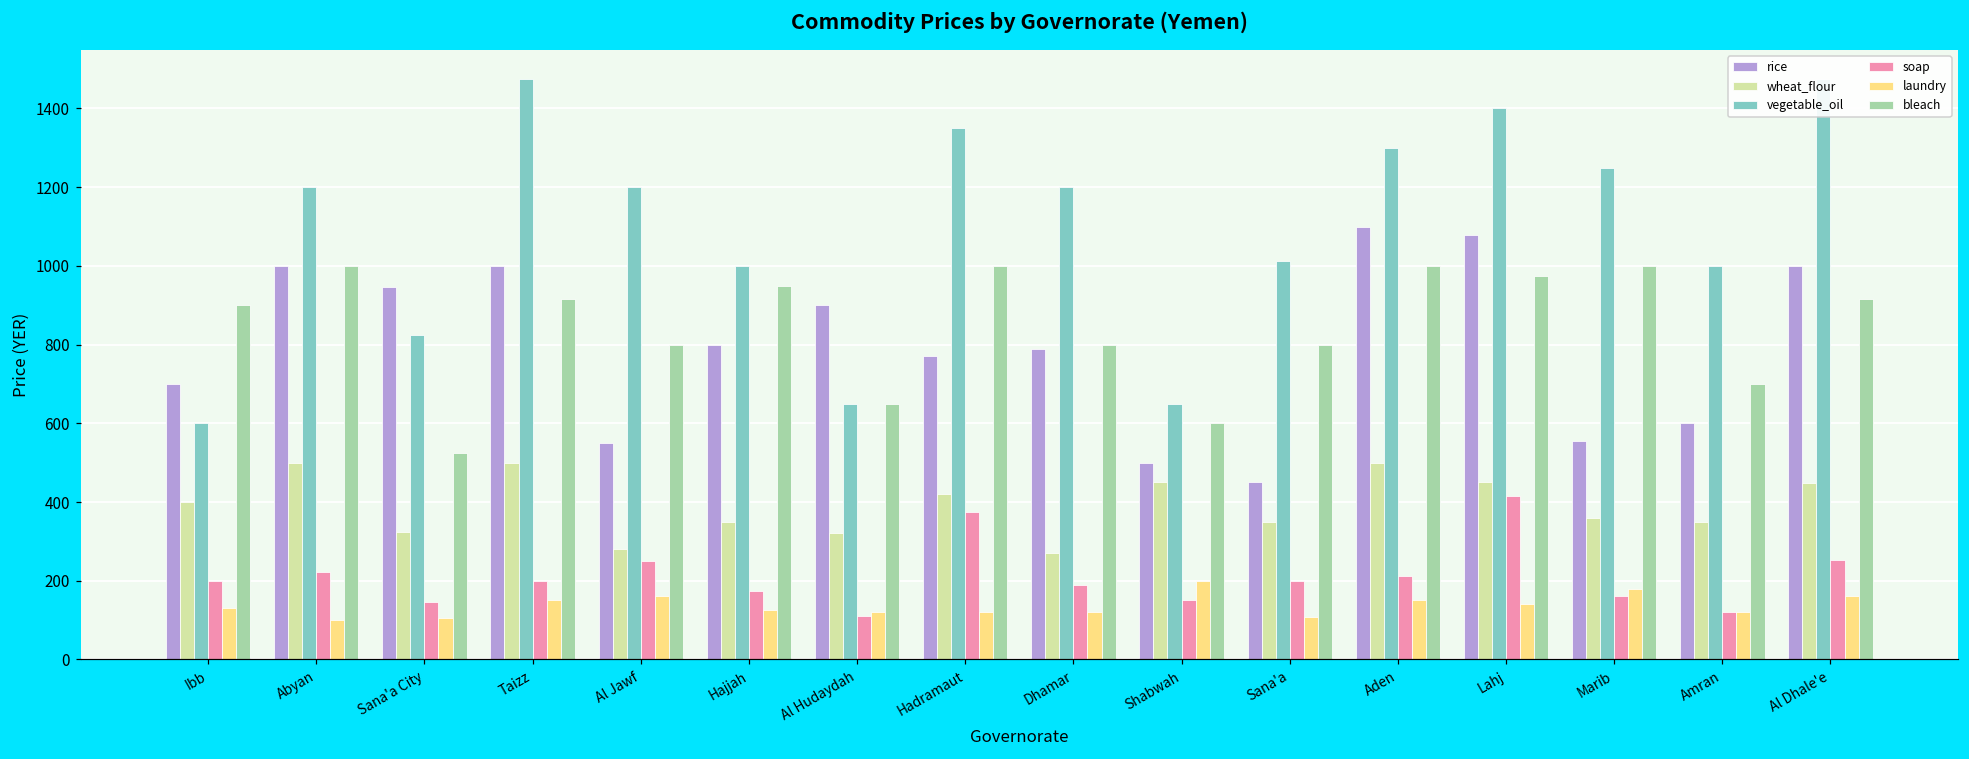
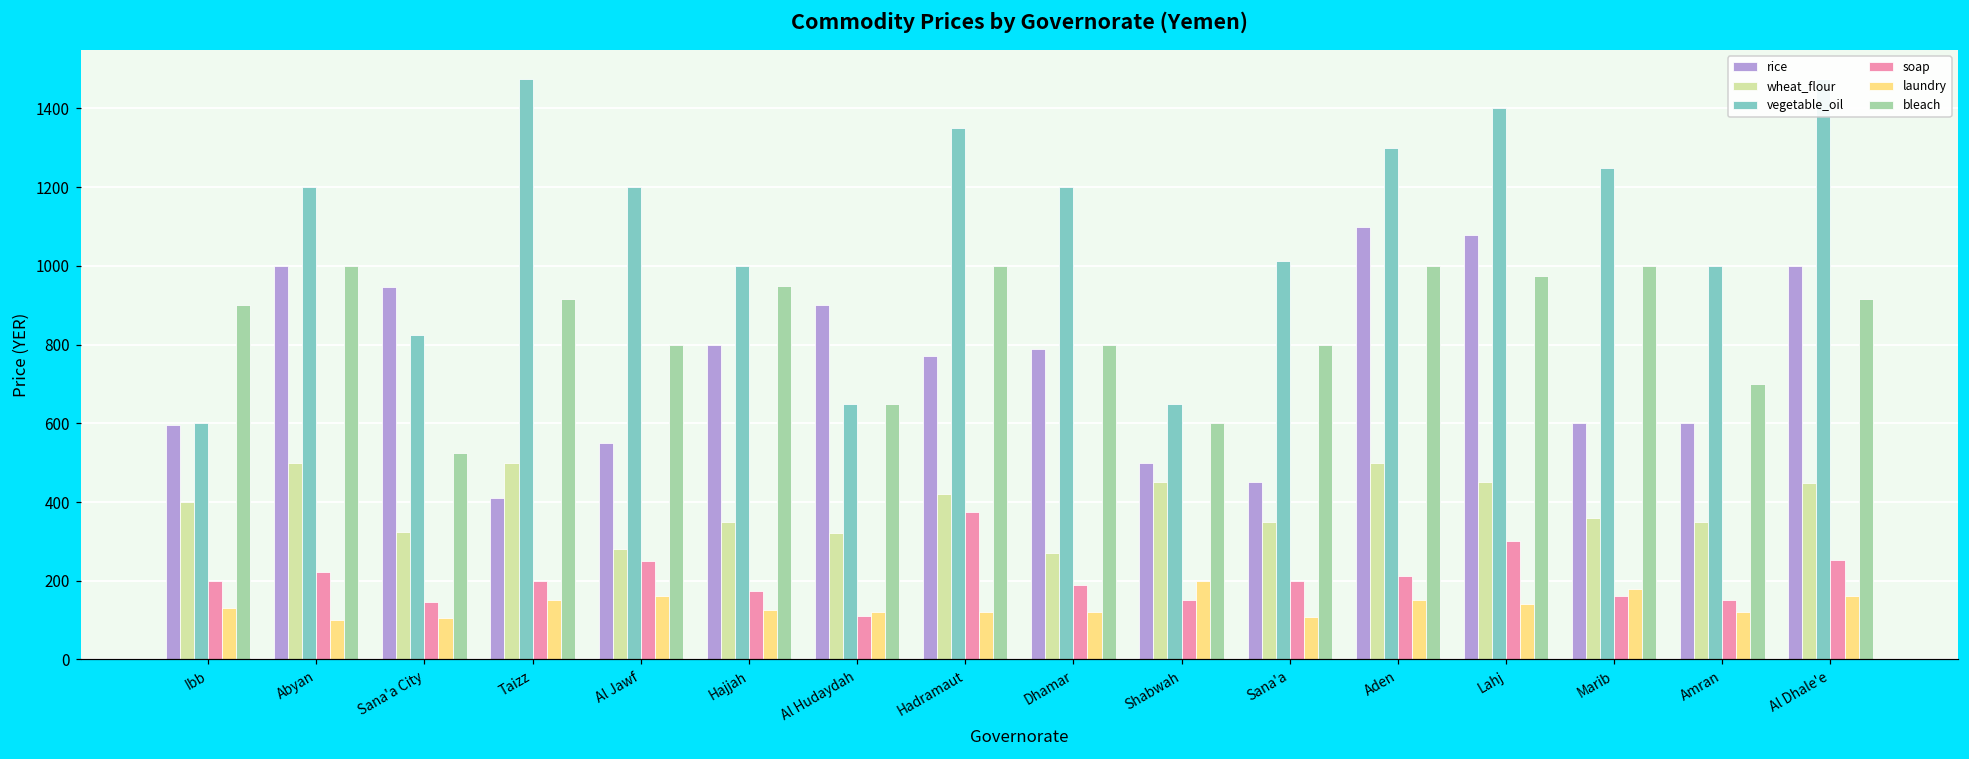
  {
    "rice": {
-     "Ibb": 700,
+     "Ibb": 600,
      "Abyan": 1000,
      "Sana'a City": 950,
-     "Taizz": 1000,
+     "Taizz": 410,
      "Al Jawf": 550,
      "Hajjah": 800,
      "Al Hudaydah": 900,
      "Hadramaut": 770,
      "Dhamar": 790,
      "Shabwah": 500,
      "Sana'a": 450,
      "Aden": 1100,
      "Lahj": 1080,
-     "Marib": 550,
+     "Marib": 600,
      "Amran": 600,
      "Al Dhale'e": 1000
    },
    "soap": {
      "Ibb": 200,
      "Abyan": 220,
      "Sana'a City": 150,
      "Taizz": 200,
      "Al Jawf": 250,
      "Hajjah": 180,
      "Al Hudaydah": 110,
      "Hadramaut": 380,
      "Dhamar": 190,
      "Shabwah": 150,
      "Sana'a": 200,
      "Aden": 210,
-     "Lahj": 410,
+     "Lahj": 300,
      "Marib": 160,
-     "Amran": 120,
+     "Amran": 150,
      "Al Dhale'e": 250
    }
  }
